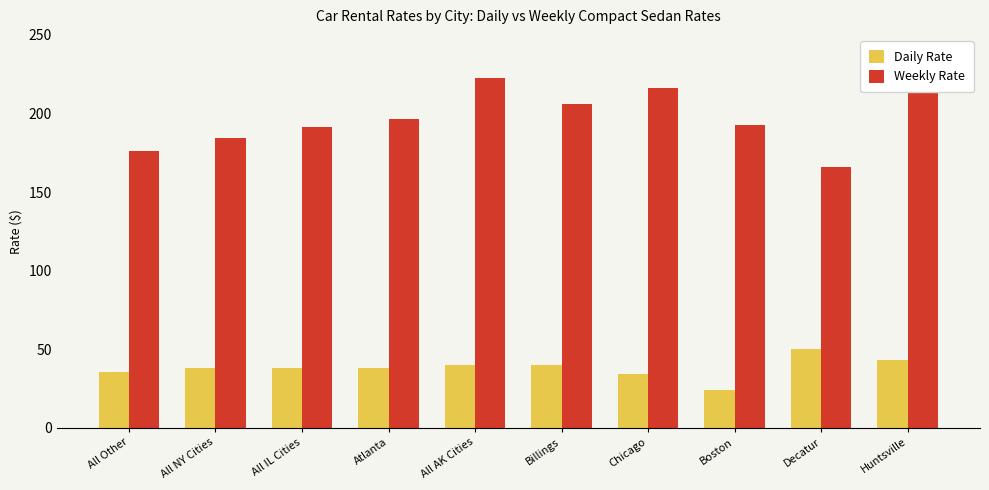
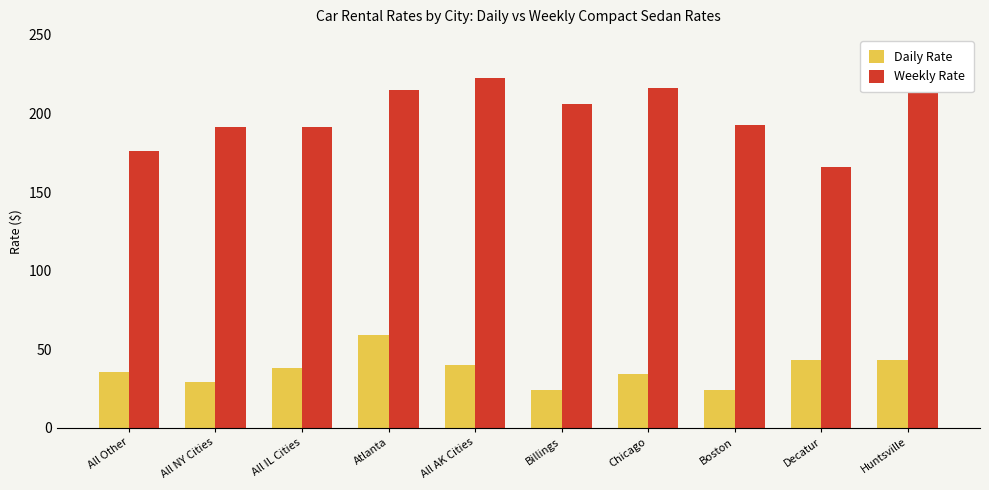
  {
    "Daily Rate": {
      "All Other": 35,
-     "All NY Cities": 38,
+     "All NY Cities": 29,
      "All IL Cities": 38,
-     "Atlanta": 38,
+     "Atlanta": 59,
      "All AK Cities": 40,
-     "Billings": 40,
+     "Billings": 24,
      "Chicago": 34,
      "Boston": 24,
-     "Decatur": 50,
+     "Decatur": 43,
      "Huntsville": 43
    },
    "Weekly Rate": {
      "All Other": 176,
-     "All NY Cities": 184,
+     "All NY Cities": 191,
      "All IL Cities": 191,
-     "Atlanta": 196,
+     "Atlanta": 215,
      "All AK Cities": 222,
      "Billings": 206,
      "Chicago": 216,
      "Boston": 193,
      "Decatur": 166
    }
  }
